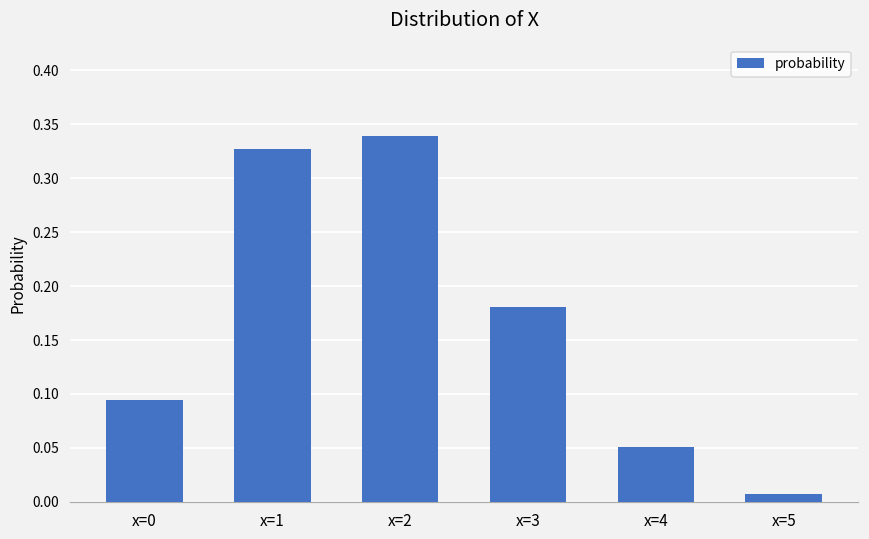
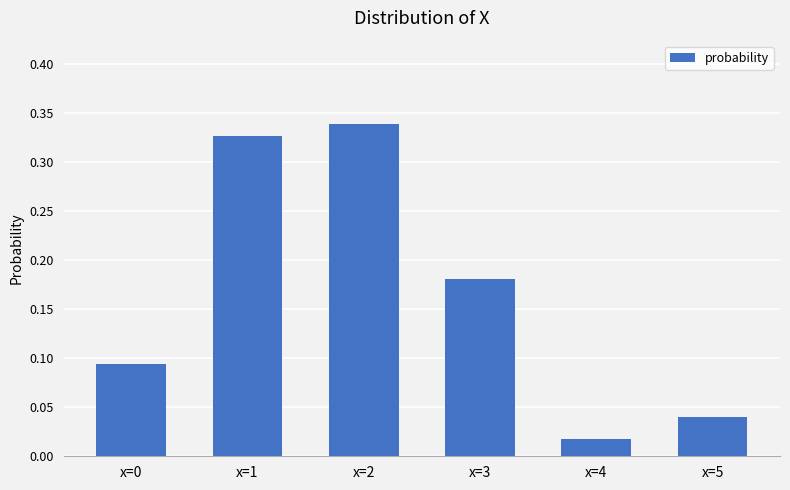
  {
    "x=0": 0.09,
    "x=1": 0.33,
    "x=2": 0.34,
    "x=3": 0.18,
-   "x=4": 0.05,
-   "x=5": 0.01
+   "x=4": 0.02,
+   "x=5": 0.04
  }
